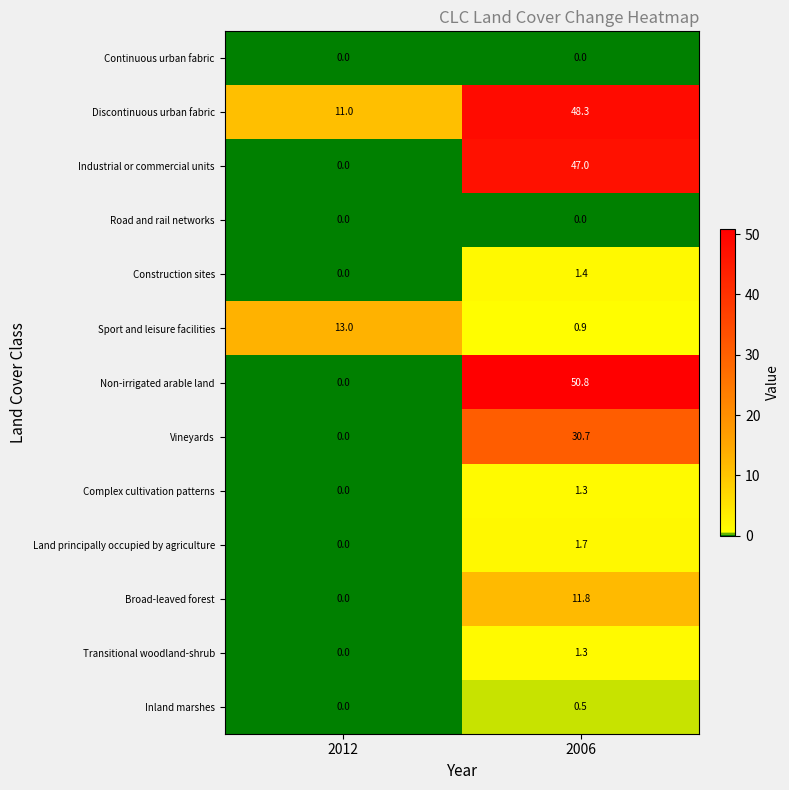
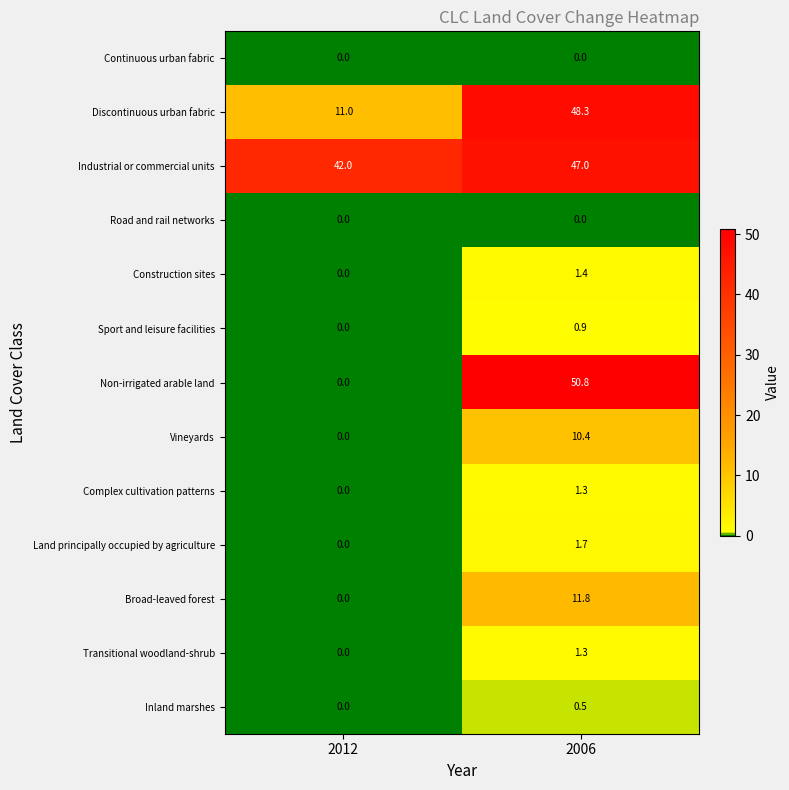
  {
    "Continuous urban fabric": {
      "2012": 0.0,
      "2006": 0.0
    },
    "Discontinuous urban fabric": {
      "2012": 11.0,
      "2006": 48.3
    },
    "Industrial or commercial units": {
-     "2012": 0.0,
+     "2012": 42.0,
      "2006": 47.0
    },
    "Road and rail networks": {
      "2012": 0.0,
      "2006": 0.0
    },
    "Construction sites": {
      "2012": 0.0,
      "2006": 1.4
    },
    "Sport and leisure facilities": {
-     "2012": 13.0,
+     "2012": 0.0,
      "2006": 0.9
    },
    "Non-irrigated arable land": {
      "2012": 0.0,
      "2006": 50.8
    },
    "Vineyards": {
      "2012": 0.0,
-     "2006": 30.7
+     "2006": 10.4
    },
    "Complex cultivation patterns": {
      "2012": 0.0,
      "2006": 1.3
    },
    "Land principally occupied by agriculture": {
      "2012": 0.0,
      "2006": 1.7
    },
    "Broad-leaved forest": {
      "2012": 0.0,
      "2006": 11.8
    },
    "Transitional woodland-shrub": {
      "2012": 0.0,
      "2006": 1.3
    },
    "Inland marshes": {
      "2012": 0.0,
      "2006": 0.5
    }
  }
